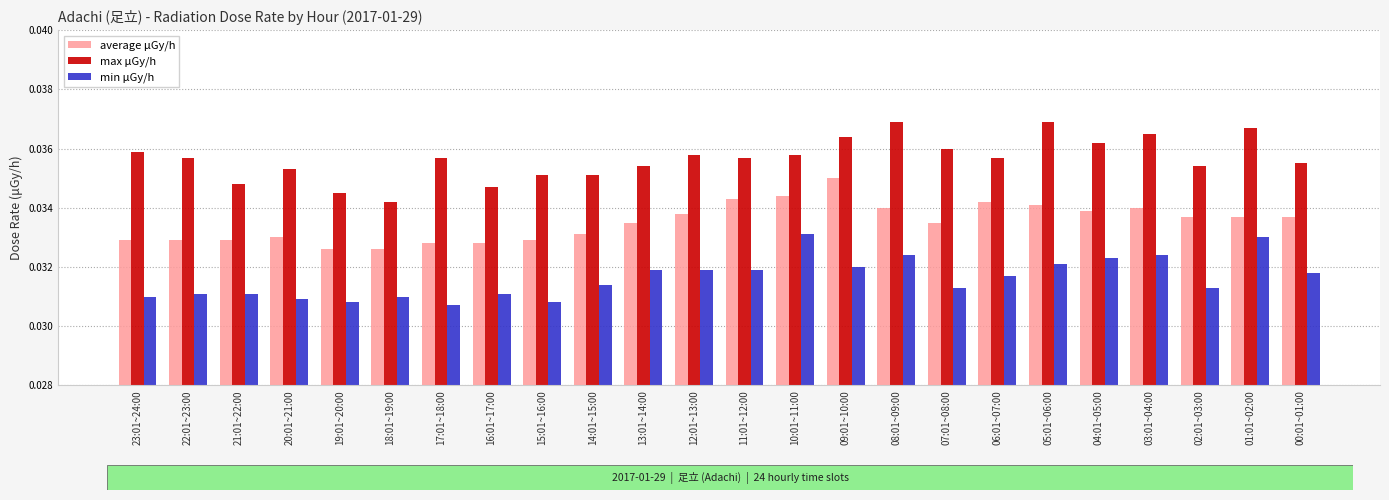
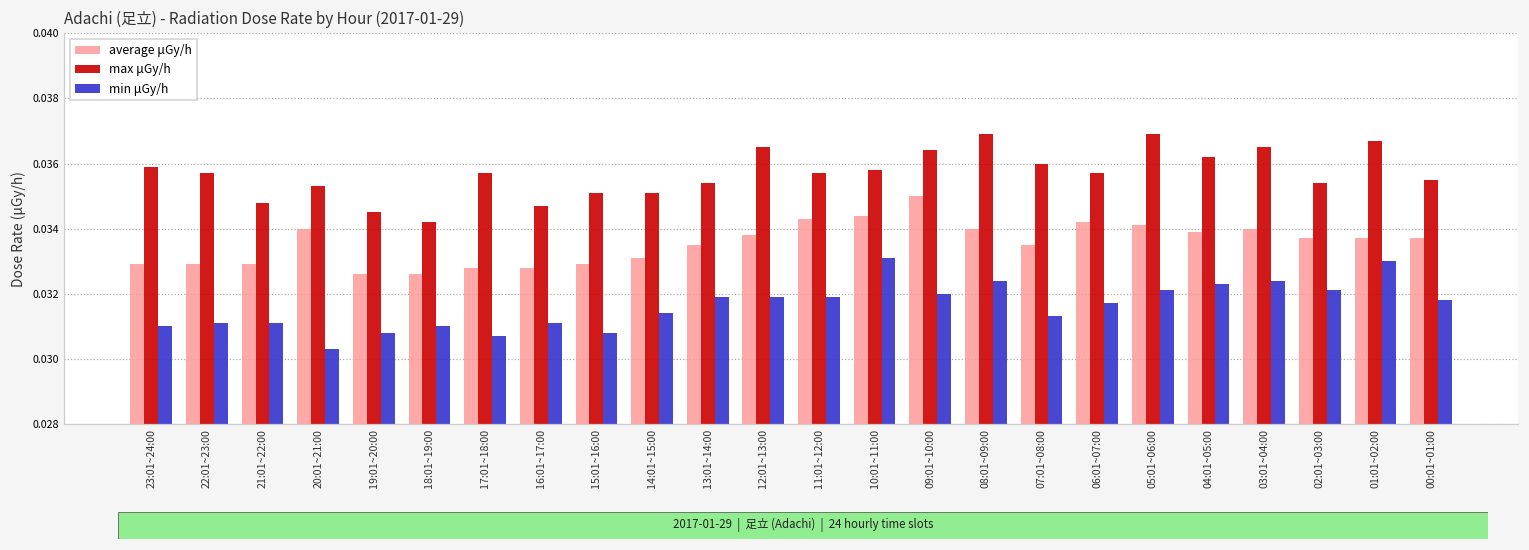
  {
    "average μGy/h": {
      "23:01~24:00": 0.0329,
      "22:01~23:00": 0.0329,
      "21:01~22:00": 0.0329,
-     "20:01~21:00": 0.033,
+     "20:01~21:00": 0.034,
      "19:01~20:00": 0.0326,
      "18:01~19:00": 0.0326,
      "17:01~18:00": 0.0328,
      "16:01~17:00": 0.0328,
      "15:01~16:00": 0.0329,
      "14:01~15:00": 0.0331,
      "13:01~14:00": 0.0335,
      "12:01~13:00": 0.0338,
      "11:01~12:00": 0.0343,
      "10:01~11:00": 0.0344,
      "09:01~10:00": 0.035,
      "08:01~09:00": 0.034,
      "07:01~08:00": 0.0335,
      "06:01~07:00": 0.0342,
      "05:01~06:00": 0.0341,
      "04:01~05:00": 0.0339,
      "03:01~04:00": 0.034,
      "02:01~03:00": 0.0337,
      "01:01~02:00": 0.0337,
      "00:01~01:00": 0.0337
    },
    "max μGy/h": {
      "23:01~24:00": 0.0359,
      "22:01~23:00": 0.0357,
      "21:01~22:00": 0.0348,
      "20:01~21:00": 0.0353,
      "19:01~20:00": 0.0345,
      "18:01~19:00": 0.0342,
      "17:01~18:00": 0.0357,
      "16:01~17:00": 0.0347,
      "15:01~16:00": 0.0351,
      "14:01~15:00": 0.0351,
      "13:01~14:00": 0.0354,
-     "12:01~13:00": 0.0358,
+     "12:01~13:00": 0.0365,
      "11:01~12:00": 0.0357,
      "10:01~11:00": 0.0358,
      "09:01~10:00": 0.0364,
      "08:01~09:00": 0.0369,
      "07:01~08:00": 0.0360,
      "06:01~07:00": 0.0357,
      "05:01~06:00": 0.0369,
      "04:01~05:00": 0.0362,
      "03:01~04:00": 0.0365,
      "02:01~03:00": 0.0354,
      "01:01~02:00": 0.0367,
      "00:01~01:00": 0.0355
    },
    "min μGy/h": {
      "23:01~24:00": 0.0310,
      "22:01~23:00": 0.0311,
      "21:01~22:00": 0.0311,
-     "20:01~21:00": 0.0309,
+     "20:01~21:00": 0.0303,
      "19:01~20:00": 0.0308,
      "18:01~19:00": 0.0310,
      "17:01~18:00": 0.0307,
      "16:01~17:00": 0.0311,
      "15:01~16:00": 0.0308,
      "14:01~15:00": 0.0314,
      "13:01~14:00": 0.0319,
      "12:01~13:00": 0.0319,
      "11:01~12:00": 0.0319,
      "10:01~11:00": 0.0331,
      "09:01~10:00": 0.0320,
      "08:01~09:00": 0.0324,
      "07:01~08:00": 0.0313,
      "06:01~07:00": 0.0317,
      "05:01~06:00": 0.0321,
      "04:01~05:00": 0.0323,
      "03:01~04:00": 0.0324,
-     "02:01~03:00": 0.0313,
+     "02:01~03:00": 0.0321,
      "01:01~02:00": 0.0330,
      "00:01~01:00": 0.0318
    }
  }
